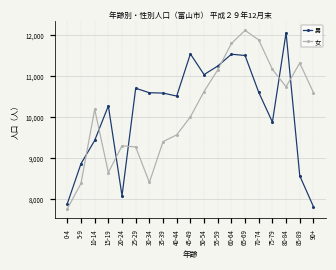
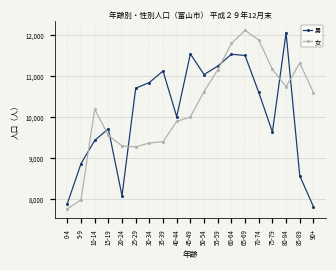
  {
    "男": {
      "0-4": "7,900",
      "5-9": "8,900",
      "10-14": "9,400",
-     "15-19": "10,300",
+     "15-19": "9,700",
      "20-24": "8,100",
      "25-29": "10,700",
-     "30-34": "10,600",
-     "35-39": "10,600",
-     "40-44": "10,500",
+     "30-34": "10,800",
+     "35-39": "11,100",
+     "40-44": "10,000",
      "45-49": "11,500",
      "50-54": "11,000",
      "55-59": "11,200",
      "60-64": "11,500",
      "65-69": "11,500",
      "70-74": "10,600",
-     "75-79": "9,900",
+     "75-79": "9,600",
      "80-84": "12,000",
      "85-89": "8,600",
      "90+": "7,800"
    },
    "女": {
      "0-4": "7,800",
-     "5-9": "8,400",
+     "5-9": "8,000",
      "10-14": "10,200",
-     "15-19": "8,600",
+     "15-19": "9,500",
      "20-24": "9,300",
      "25-29": "9,300",
-     "30-34": "8,400",
+     "30-34": "9,400",
      "35-39": "9,400",
-     "40-44": "9,600",
+     "40-44": "9,900",
      "45-49": "10,000",
      "50-54": "10,600",
      "55-59": "11,100",
      "60-64": "11,800",
      "65-69": "12,100",
      "70-74": "11,900",
      "75-79": "11,200",
      "80-84": "10,700",
      "85-89": "11,300",
      "90+": "10,600"
    }
  }
